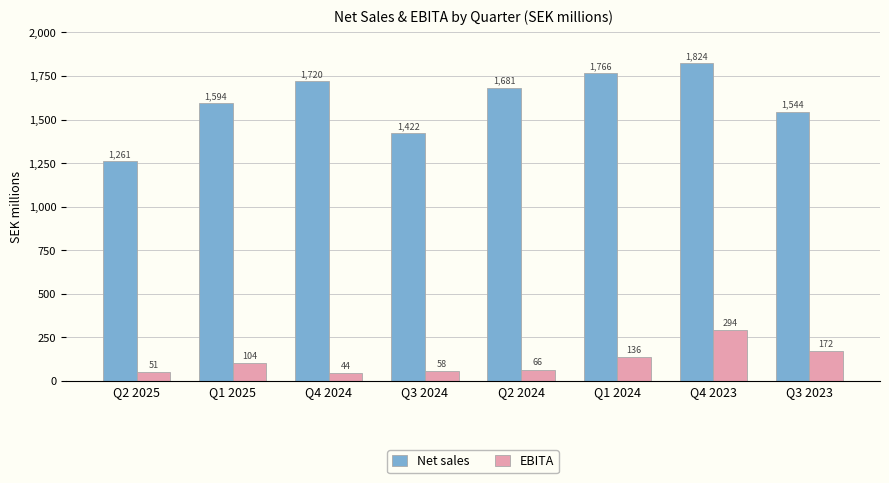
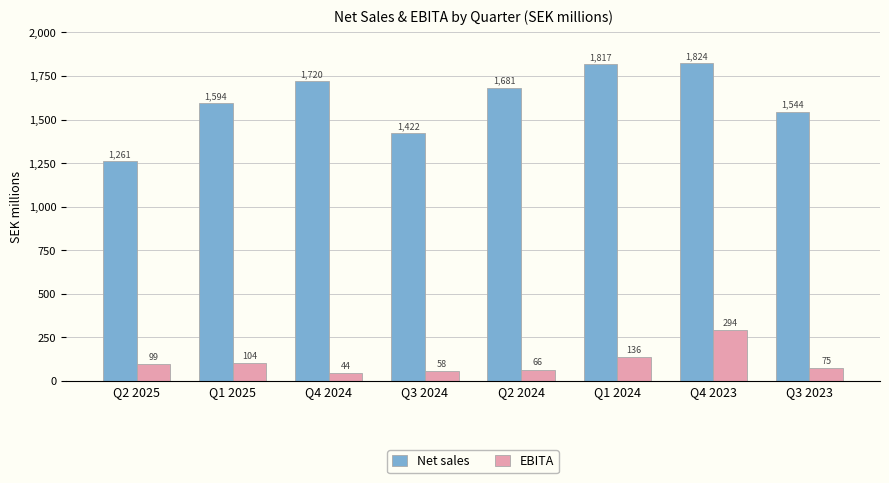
  {
    "Net sales": {
      "Q2 2025": "1,261",
      "Q1 2025": "1,594",
      "Q4 2024": "1,720",
      "Q3 2024": "1,422",
      "Q2 2024": "1,681",
-     "Q1 2024": "1,766",
+     "Q1 2024": "1,817",
      "Q4 2023": "1,824",
      "Q3 2023": "1,544"
    },
    "EBITA": {
-     "Q2 2025": "51",
+     "Q2 2025": "99",
      "Q1 2025": "104",
      "Q4 2024": "44",
      "Q3 2024": "58",
      "Q2 2024": "66",
      "Q1 2024": "136",
      "Q4 2023": "294",
-     "Q3 2023": "172"
+     "Q3 2023": "75"
    }
  }
